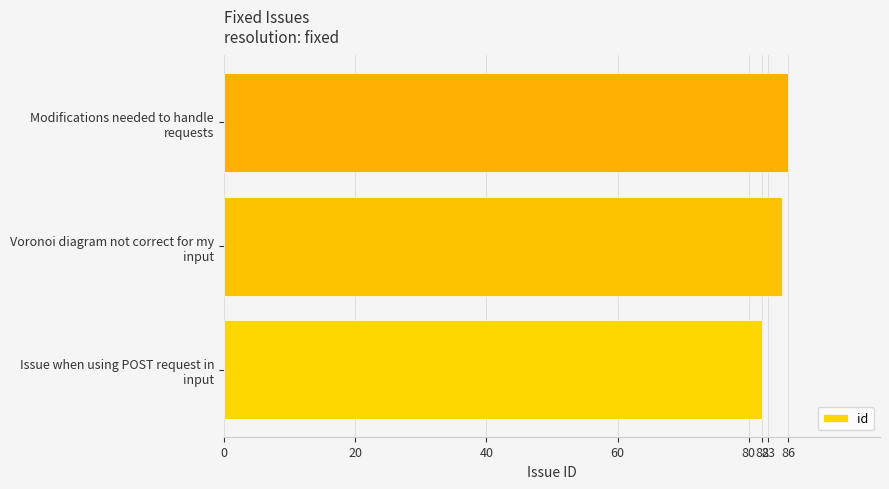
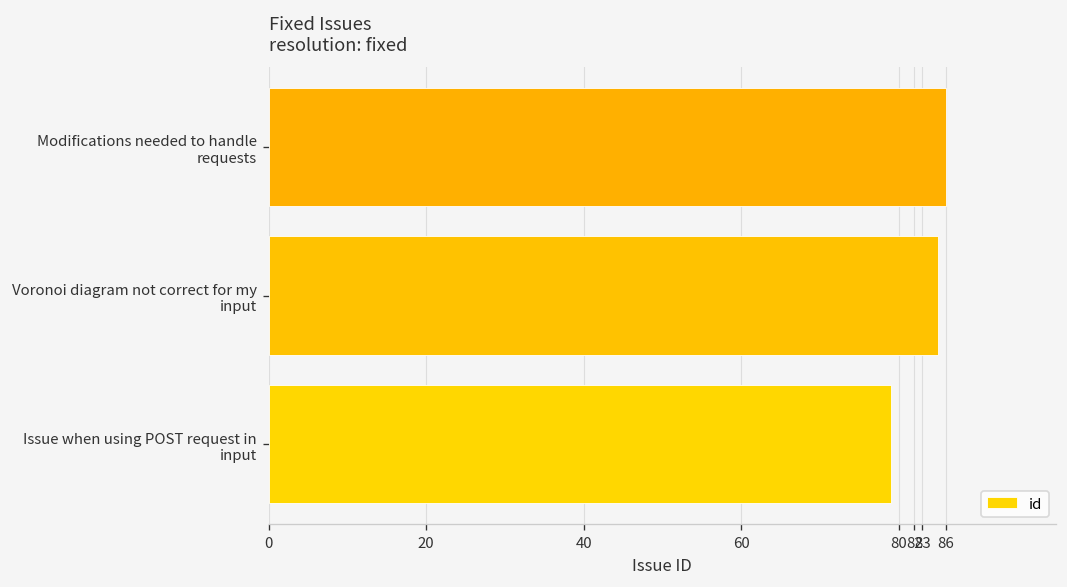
  {
    "Modifications needed to handle requests": 86,
    "Voronoi diagram not correct for my input": 85,
-   "Issue when using POST request in input": 82
+   "Issue when using POST request in input": 79
  }
